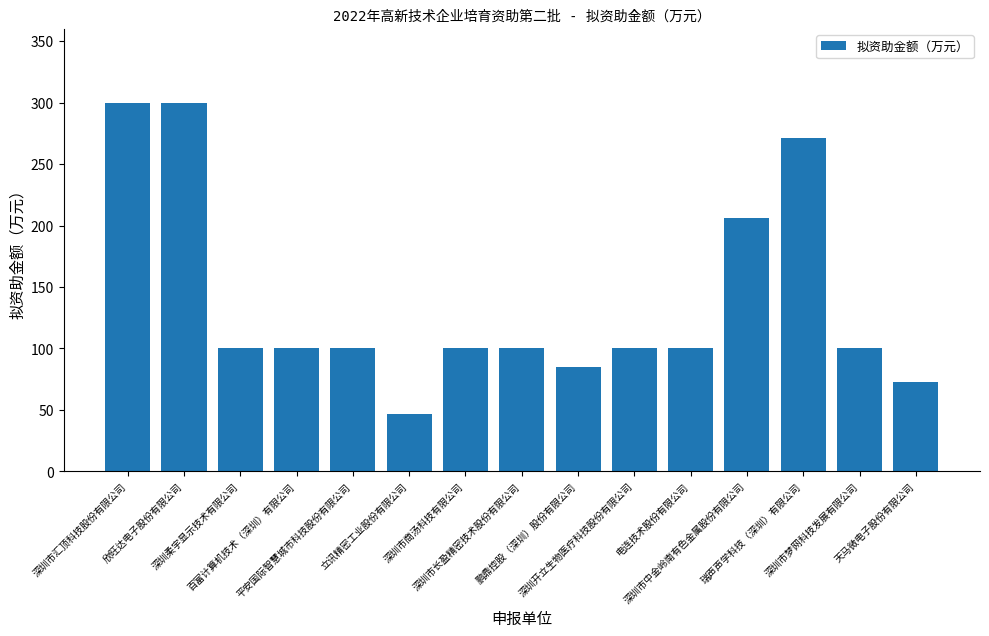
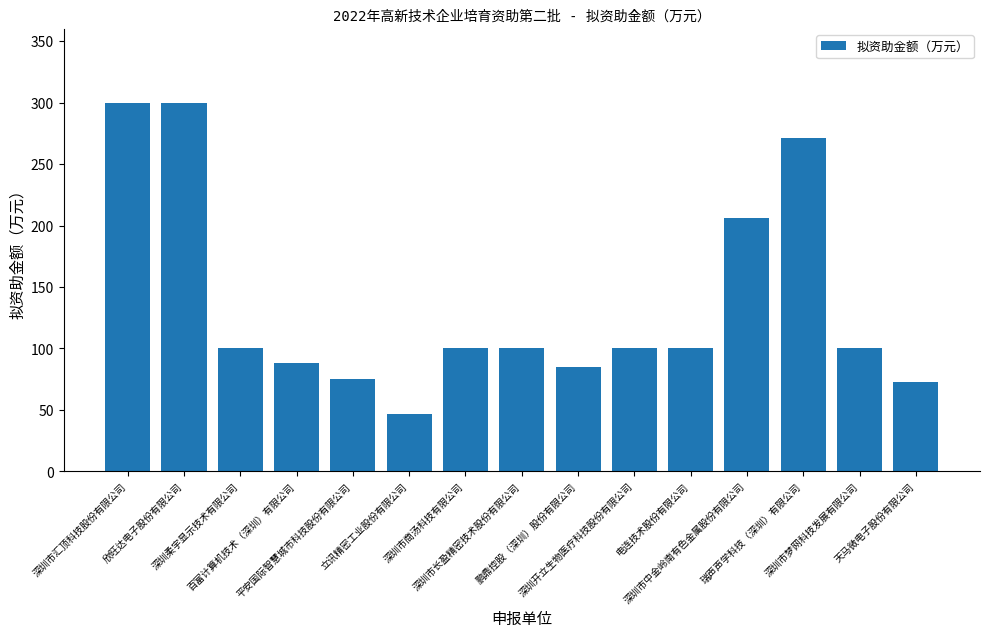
  {
    "深圳市汇顶科技股份有限公司": 300,
    "欣旺达电子股份有限公司": 300,
    "深圳柔宇显示技术有限公司": 100,
-   "百富计算机技术（深圳）有限公司": 100,
-   "平安国际智慧城市科技股份有限公司": 100,
+   "百富计算机技术（深圳）有限公司": 88,
+   "平安国际智慧城市科技股份有限公司": 75,
    "立讯精密工业股份有限公司": 47,
    "深圳市商汤科技有限公司": 100,
    "深圳市长盈精密技术股份有限公司": 100,
    "鹏鼎控股（深圳）股份有限公司": 85,
    "深圳开立生物医疗科技股份有限公司": 100,
    "电连技术股份有限公司": 100,
    "深圳市中金岭南有色金属股份有限公司": 206,
    "瑞声声学科技（深圳）有限公司": 271,
    "深圳市梦网科技发展有限公司": 100,
    "天马微电子股份有限公司": 73
  }
